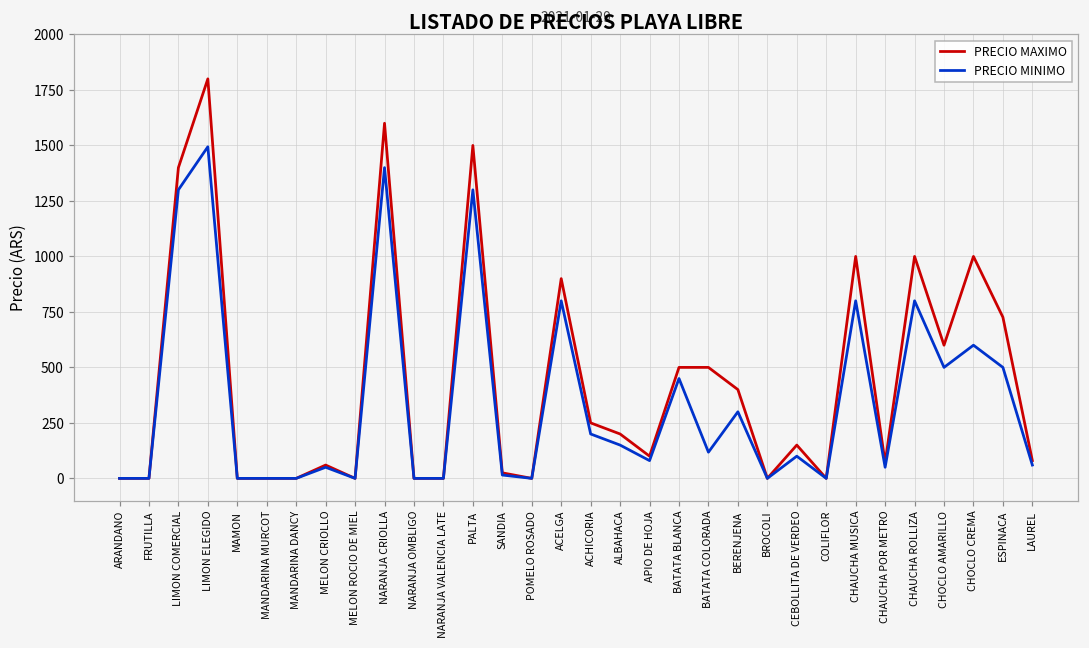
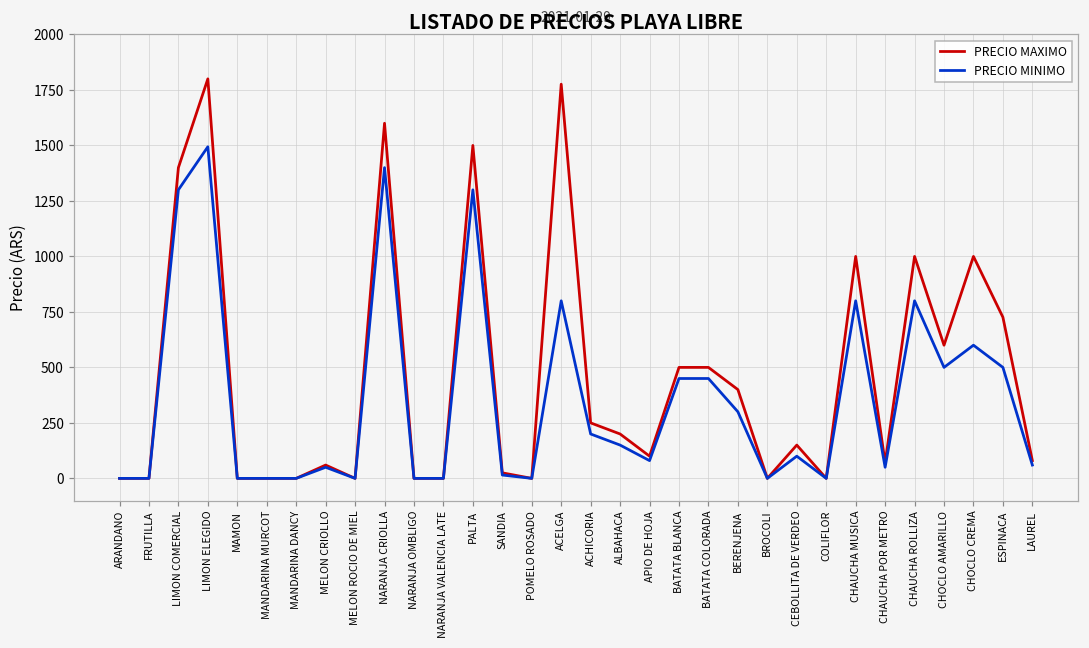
  {
    "PRECIO MAXIMO": {
      "LIMON COMERCIAL": 1400,
      "LIMON ELEGIDO": 1800,
      "NARANJA CRIOLLA": 1600,
      "PALTA": 1500,
-     "ACELGA": 900,
+     "ACELGA": 1780,
      "ACHICORIA": 250,
      "ALBAHACA": 200,
      "APIO DE HOJA": 100,
      "BATATA BLANCA": 500,
      "BATATA COLORADA": 500,
      "BERENJENA": 400,
      "CEBOLLITA DE VERDEO": 150,
      "CHAUCHA MUSICA": 1000,
      "CHAUCHA POR METRO": 70,
      "CHAUCHA ROLLIZA": 1000,
      "CHOCLO AMARILLO": 600,
      "CHOCLO CREMA": 1000,
      "ESPINACA": 730,
      "LAUREL": 80
    },
    "PRECIO MINIMO": {
      "LIMON COMERCIAL": 1300,
      "LIMON ELEGIDO": 1490,
      "NARANJA CRIOLLA": 1400,
      "PALTA": 1300,
      "ACELGA": 800,
      "ACHICORIA": 200,
      "ALBAHACA": 150,
      "APIO DE HOJA": 80,
      "BATATA BLANCA": 450,
-     "BATATA COLORADA": 120,
+     "BATATA COLORADA": 450,
      "BERENJENA": 300,
      "CEBOLLITA DE VERDEO": 100,
      "CHAUCHA MUSICA": 800,
      "CHAUCHA POR METRO": 50,
      "CHAUCHA ROLLIZA": 800,
      "CHOCLO AMARILLO": 500,
      "CHOCLO CREMA": 600,
      "ESPINACA": 500,
      "LAUREL": 60
    }
  }
